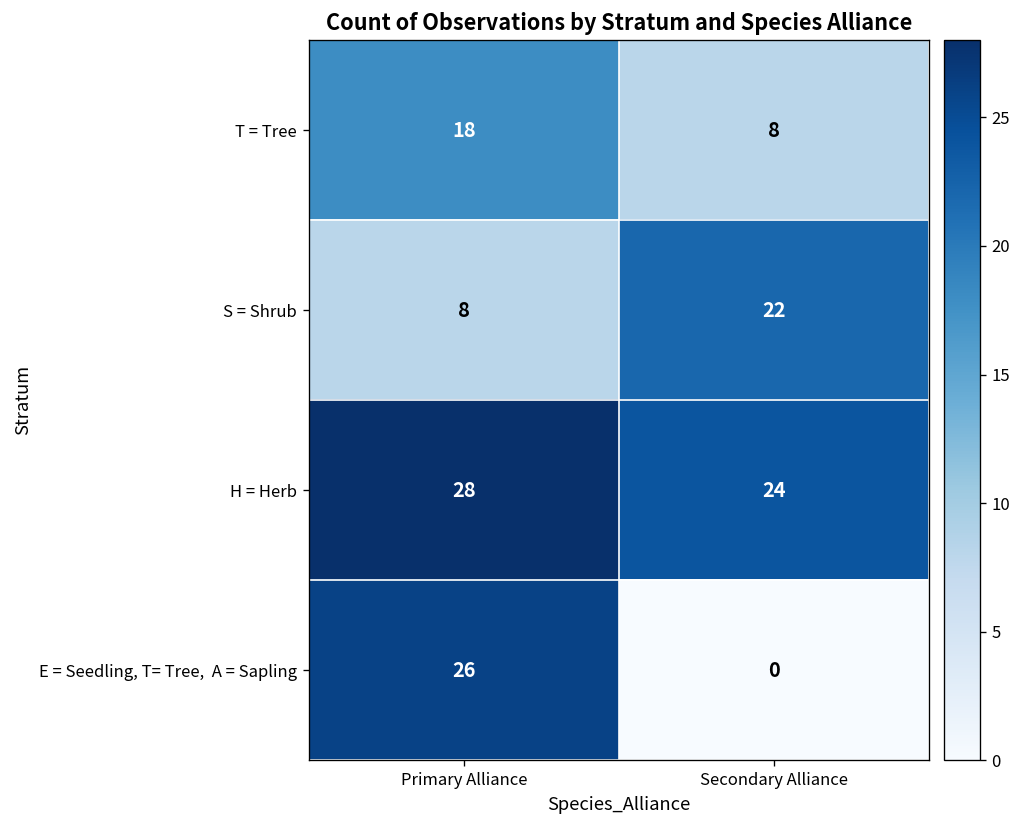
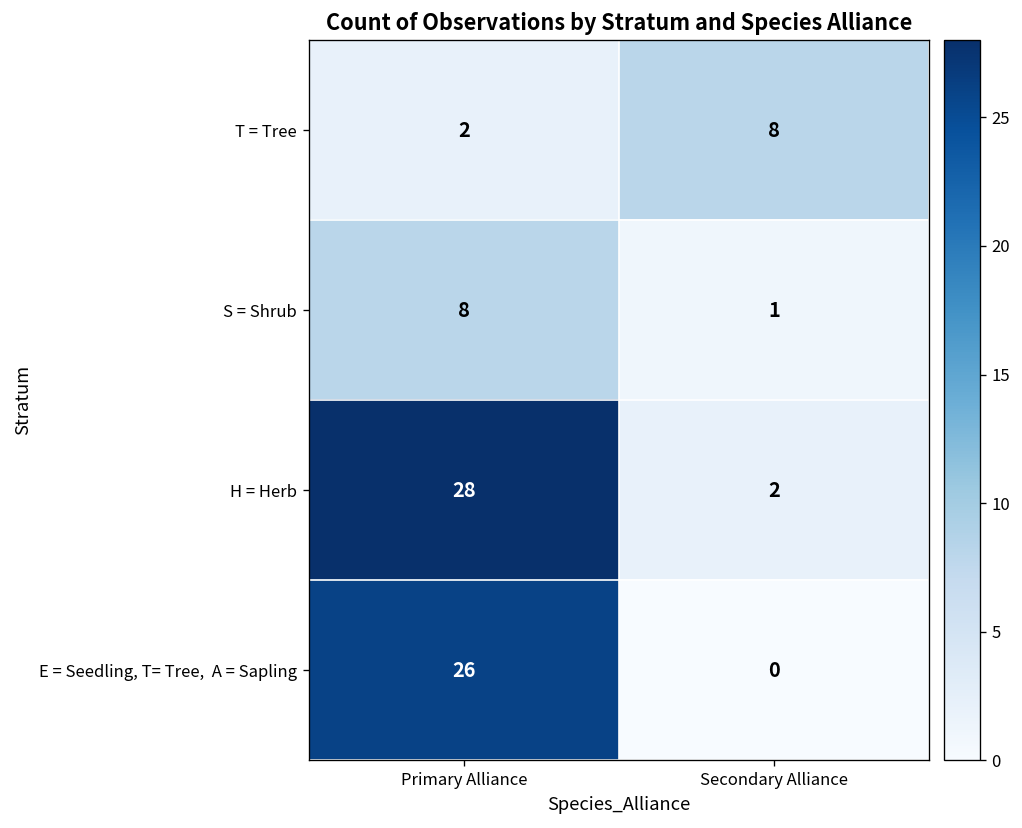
  {
    "T = Tree": {
-     "Primary Alliance": 18,
+     "Primary Alliance": 2,
      "Secondary Alliance": 8
    },
    "S = Shrub": {
      "Primary Alliance": 8,
-     "Secondary Alliance": 22
+     "Secondary Alliance": 1
    },
    "H = Herb": {
      "Primary Alliance": 28,
-     "Secondary Alliance": 24
+     "Secondary Alliance": 2
    },
    "E = Seedling, T= Tree, A = Sapling": {
      "Primary Alliance": 26,
      "Secondary Alliance": 0
    }
  }
